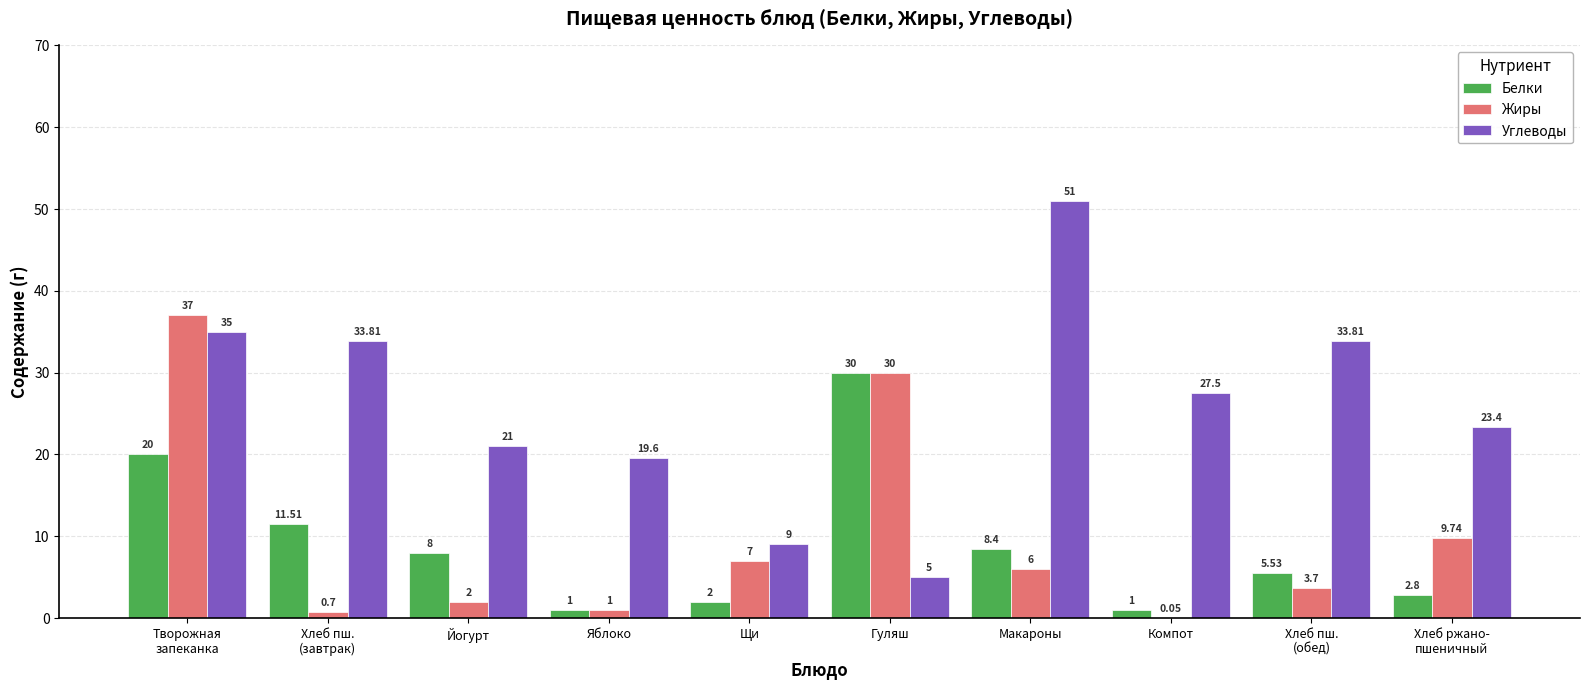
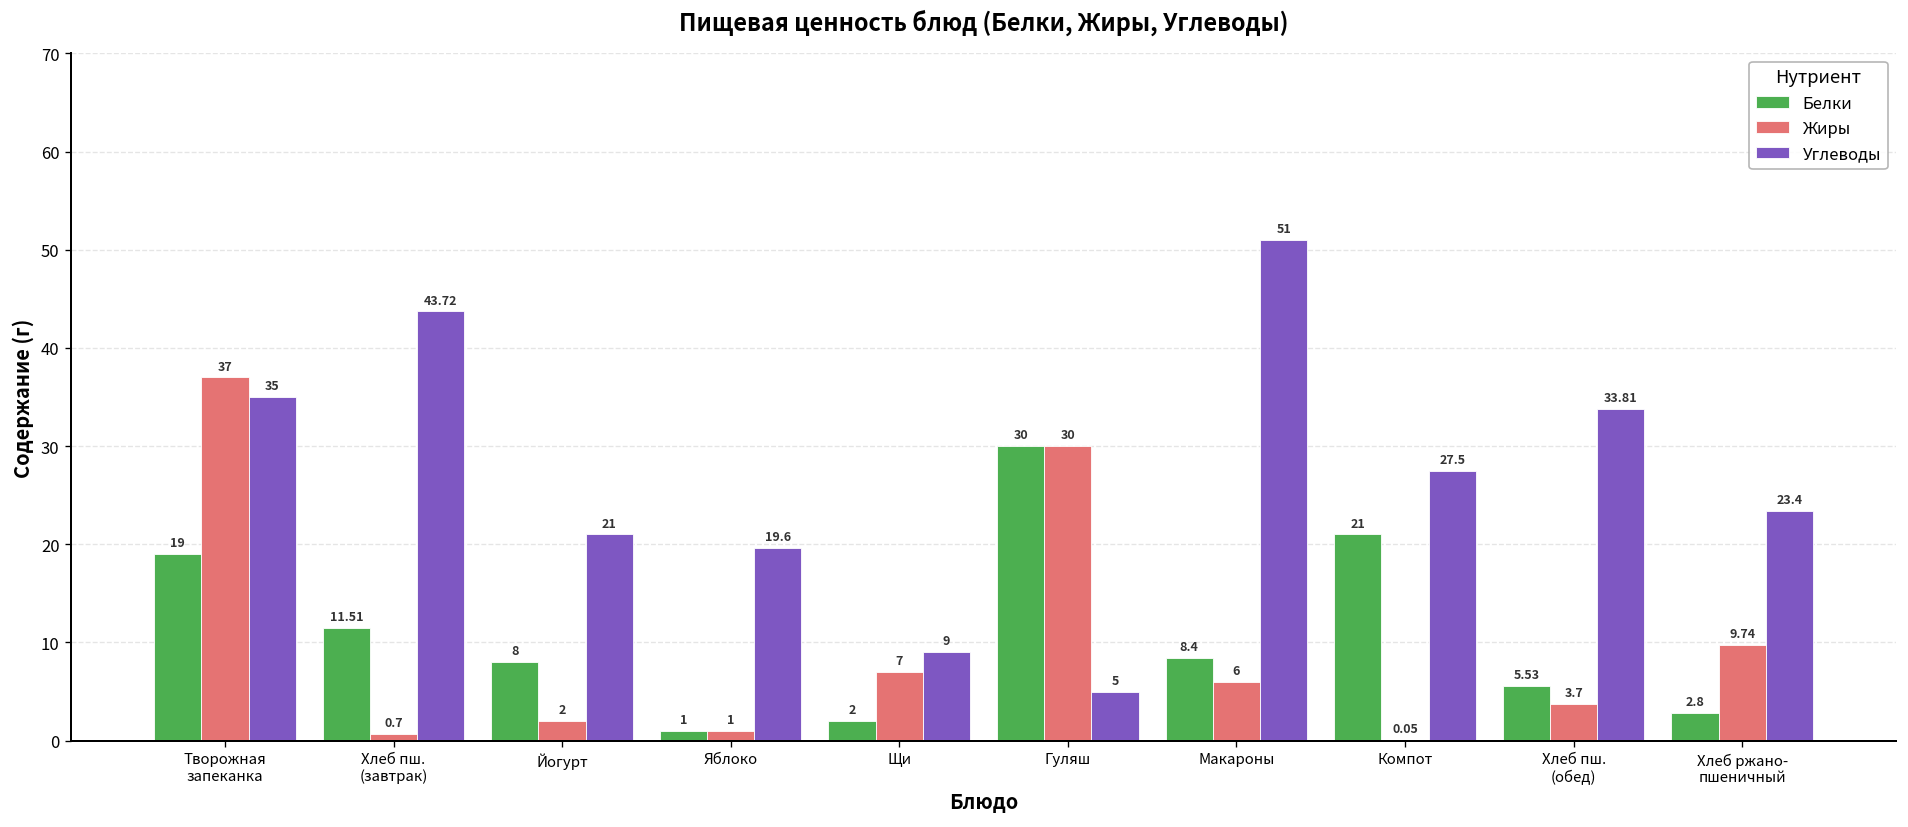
  {
    "Белки": {
-     "Творожная запеканка": 20,
+     "Творожная запеканка": 19,
      "Хлеб пш. (завтрак)": 11.51,
      "Йогурт": 8,
      "Яблоко": 1,
      "Щи": 2,
      "Гуляш": 30,
      "Макароны": 8.4,
-     "Компот": 1,
+     "Компот": 21,
      "Хлеб пш. (обед)": 5.53,
      "Хлеб ржано- пшеничный": 2.8
    },
    "Жиры": {
      "Творожная запеканка": 37,
      "Хлеб пш. (завтрак)": 0.7,
      "Йогурт": 2,
      "Яблоко": 1,
      "Щи": 7,
      "Гуляш": 30,
      "Макароны": 6,
      "Компот": 0.05,
      "Хлеб пш. (обед)": 3.7,
      "Хлеб ржано- пшеничный": 9.74
    },
    "Углеводы": {
      "Творожная запеканка": 35,
-     "Хлеб пш. (завтрак)": 33.81,
+     "Хлеб пш. (завтрак)": 43.72,
      "Йогурт": 21,
      "Яблоко": 19.6,
      "Щи": 9,
      "Гуляш": 5,
      "Макароны": 51,
      "Компот": 27.5,
      "Хлеб пш. (обед)": 33.81,
      "Хлеб ржано- пшеничный": 23.4
    }
  }
